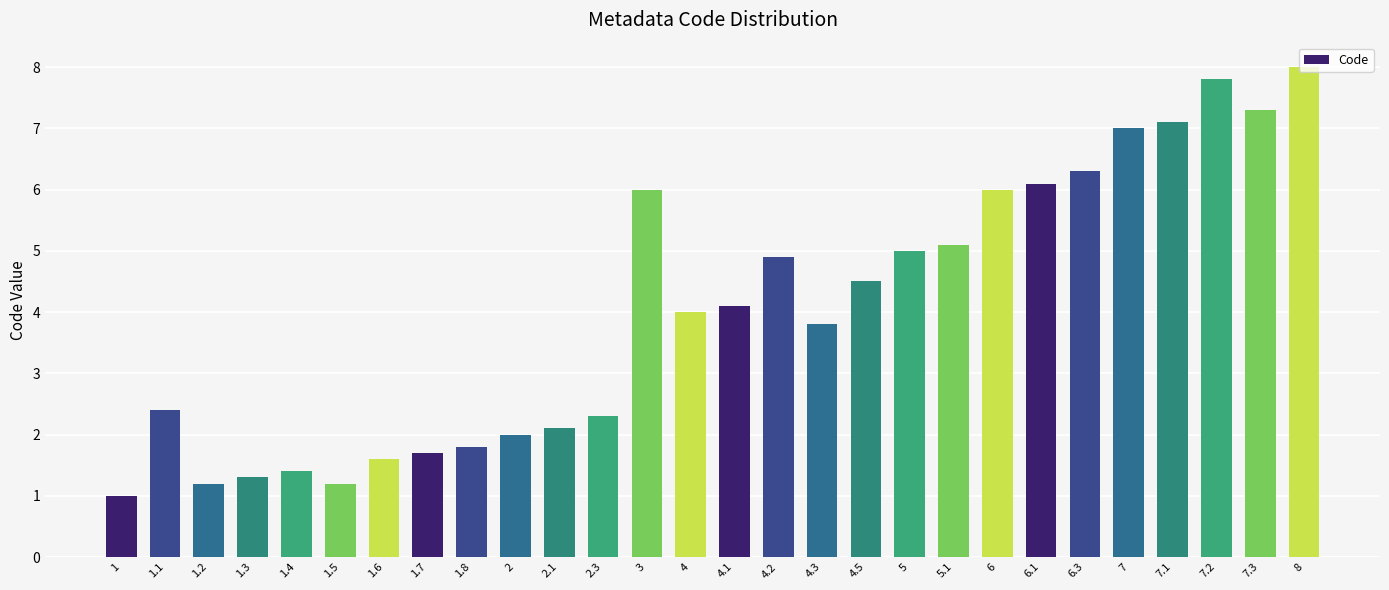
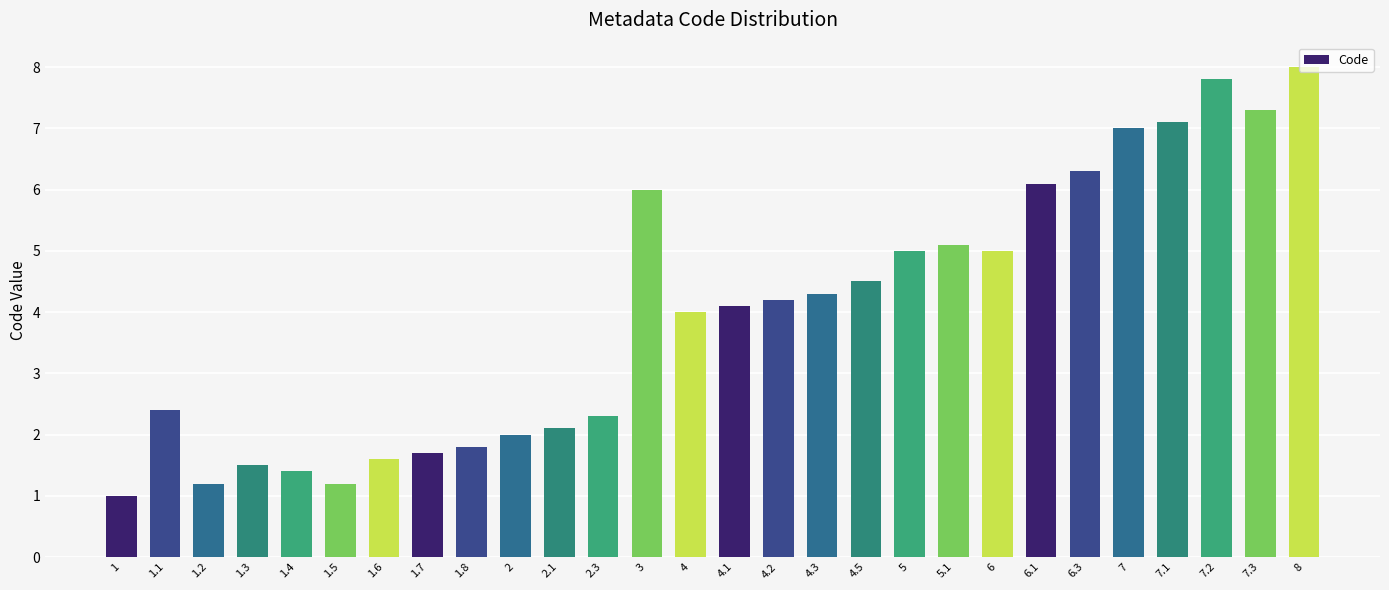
  {
    "1": 1.0,
    "1.1": 2.4,
    "1.2": 1.2,
-   "1.3": 1.3,
+   "1.3": 1.5,
    "1.4": 1.4,
    "1.5": 1.2,
    "1.6": 1.6,
    "1.7": 1.7,
    "1.8": 1.8,
    "2": 2.0,
    "2.1": 2.1,
    "2.3": 2.3,
    "3": 6.0,
    "4": 4.0,
    "4.1": 4.1,
-   "4.2": 4.9,
-   "4.3": 3.8,
+   "4.2": 4.2,
+   "4.3": 4.3,
    "4.5": 4.5,
    "5": 5.0,
    "5.1": 5.1,
-   "6": 6,
+   "6": 5,
    "6.1": 6.1,
    "6.3": 6.3,
    "7": 7.0,
    "7.1": 7.1,
    "7.2": 7.8,
    "7.3": 7.3
  }
